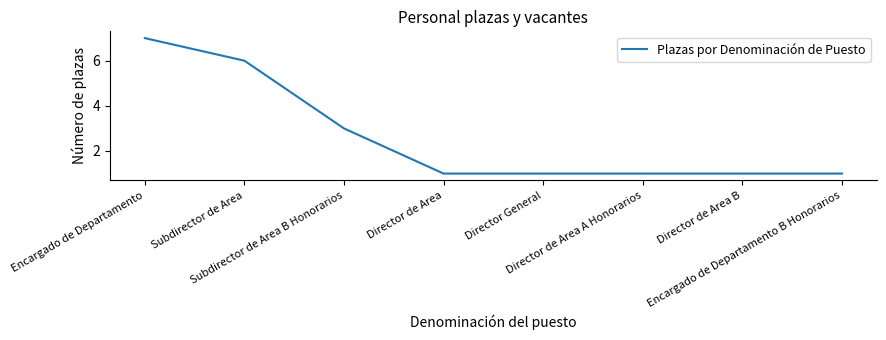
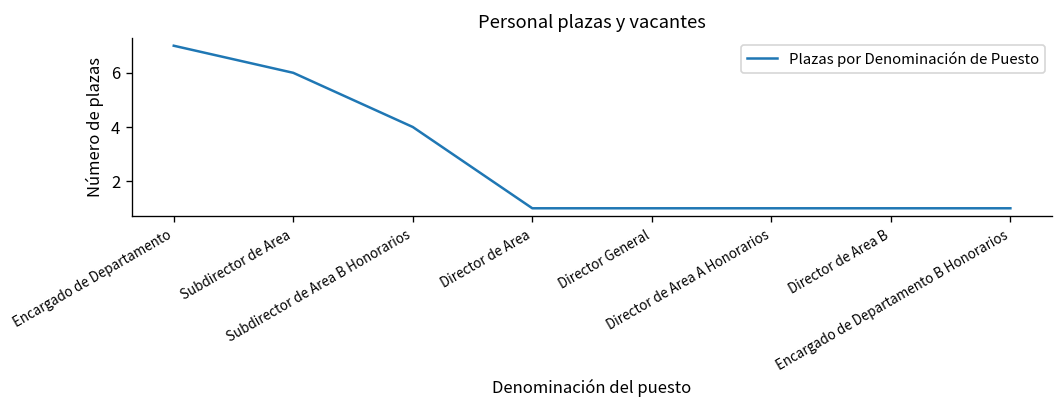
  {
    "Encargado de Departamento": 7,
    "Subdirector de Area": 6,
-   "Subdirector de Area B Honorarios": 3,
+   "Subdirector de Area B Honorarios": 4,
    "Director de Area": 1,
    "Director General": 1,
    "Director de Area A Honorarios": 1,
    "Director de Area B": 1,
    "Encargado de Departamento B Honorarios": 1
  }
